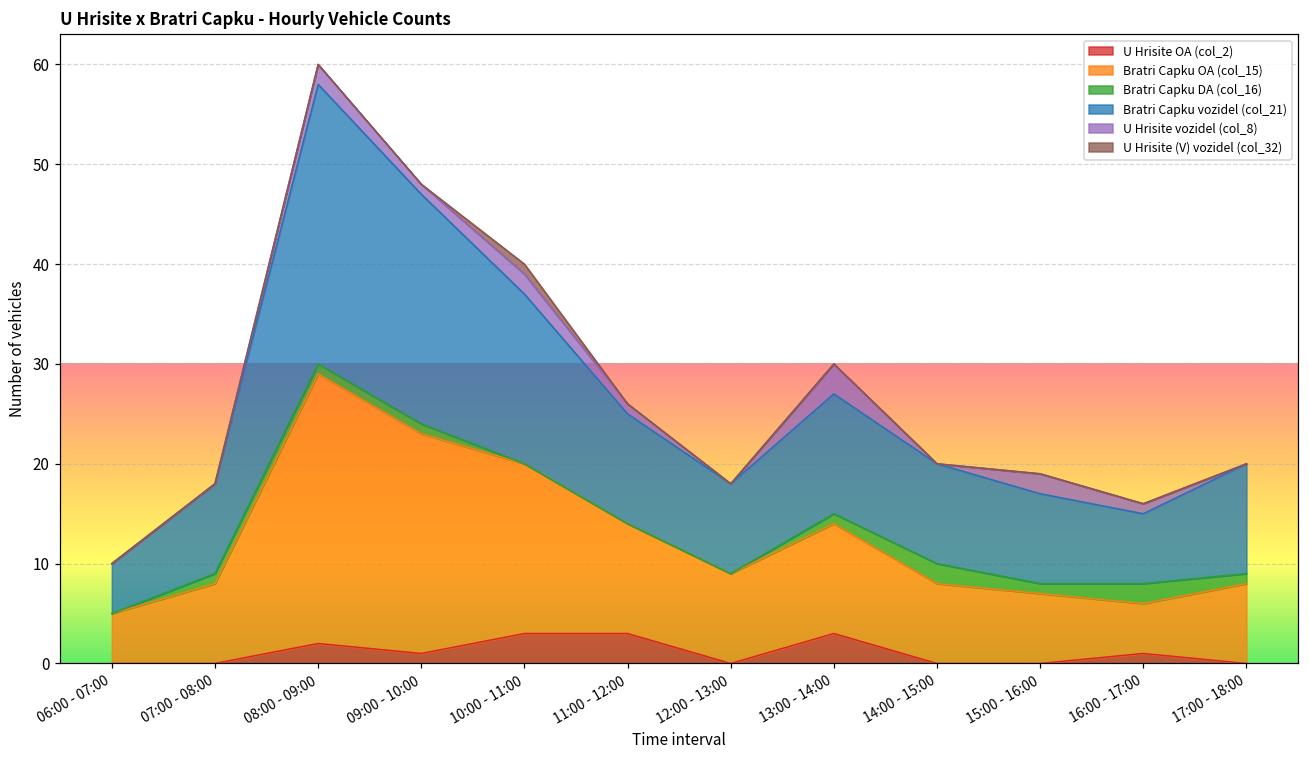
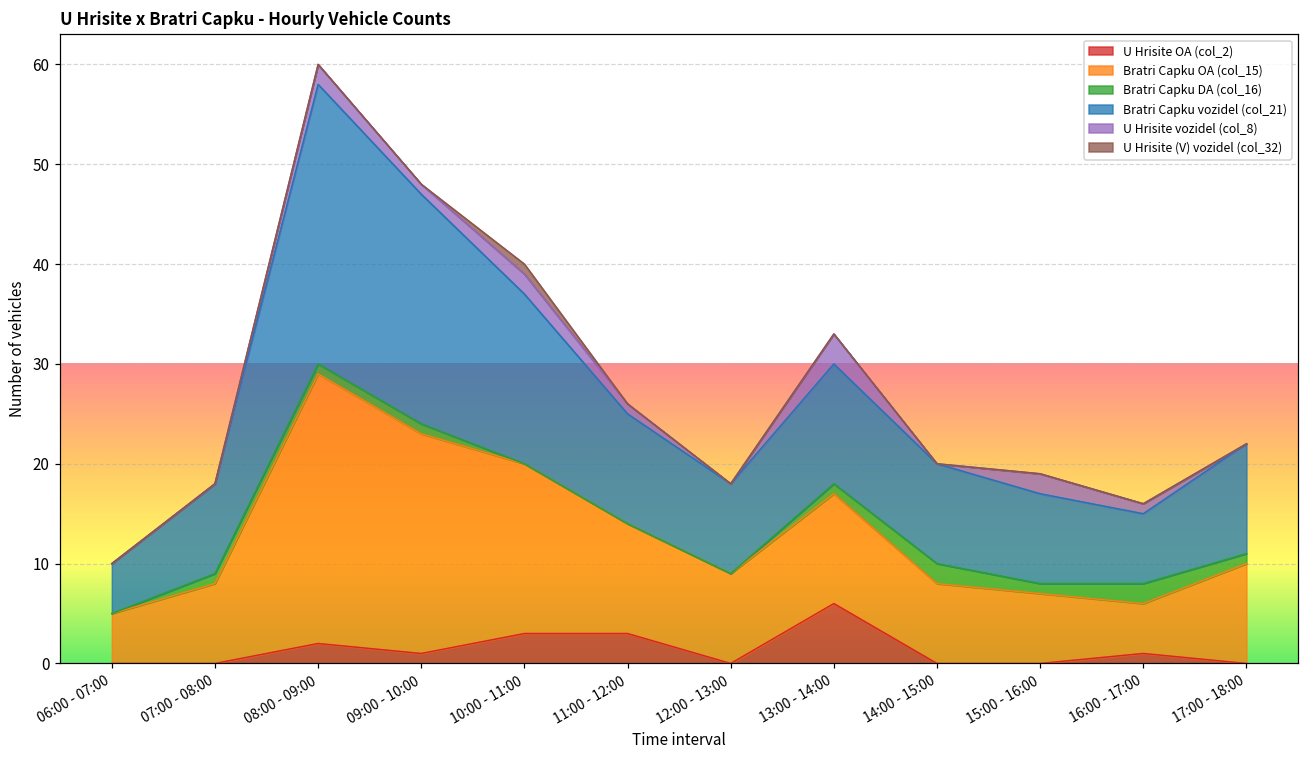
  {
    "U Hrisite OA (col_2)": {
      "06:00 - 07:00": 0,
      "07:00 - 08:00": 0,
      "08:00 - 09:00": 2,
      "09:00 - 10:00": 1,
      "10:00 - 11:00": 3,
      "11:00 - 12:00": 3,
      "12:00 - 13:00": 0,
-     "13:00 - 14:00": 3,
+     "13:00 - 14:00": 6,
      "14:00 - 15:00": 0,
      "15:00 - 16:00": 0,
      "16:00 - 17:00": 1,
      "17:00 - 18:00": 0
    },
    "Bratri Capku OA (col_15)": {
      "07:00 - 08:00": 8,
      "08:00 - 09:00": 27,
      "09:00 - 10:00": 22,
      "13:00 - 14:00": 11,
      "14:00 - 15:00": 8,
      "15:00 - 16:00": 7,
      "16:00 - 17:00": 5,
-     "17:00 - 18:00": 8
+     "17:00 - 18:00": 10
    },
    "Bratri Capku DA (col_16)": {
      "07:00 - 08:00": 1,
      "08:00 - 09:00": 1,
      "09:00 - 10:00": 1,
      "13:00 - 14:00": 1,
      "14:00 - 15:00": 2,
      "15:00 - 16:00": 1,
      "16:00 - 17:00": 2,
      "17:00 - 18:00": 1
    },
    "Bratri Capku vozidel (col_21)": {
      "08:00 - 09:00": 28,
      "09:00 - 10:00": 23,
      "10:00 - 11:00": 17,
      "11:00 - 12:00": 11,
      "13:00 - 14:00": 12,
      "15:00 - 16:00": 9,
      "16:00 - 17:00": 7
    },
    "U Hrisite vozidel (col_8)": {
      "10:00 - 11:00": 2
    },
    "U Hrisite (V) vozidel (col_32)": {
      "10:00 - 11:00": 1
    }
  }
